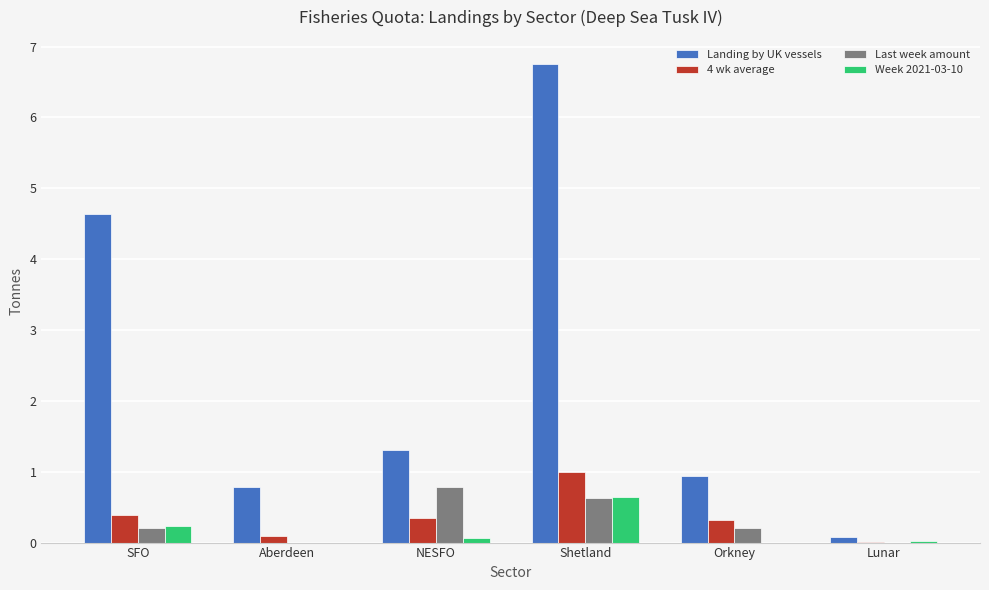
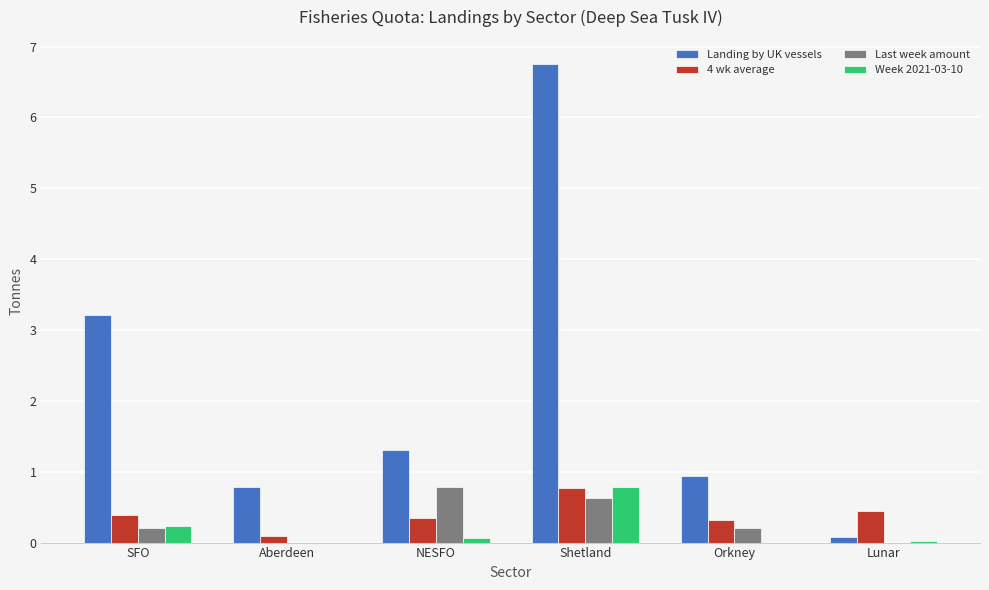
  {
    "Landing by UK vessels": {
-     "SFO": 4.6,
+     "SFO": 3.2,
      "Aberdeen": 0.8,
      "NESFO": 1.3,
      "Shetland": 6.8,
      "Orkney": 0.9,
      "Lunar": 0.1
    },
    "4 wk average": {
      "SFO": 0.4,
      "Aberdeen": 0.1,
      "NESFO": 0.4,
-     "Shetland": 1.0,
+     "Shetland": 0.8,
      "Orkney": 0.3,
-     "Lunar": 0.0
+     "Lunar": 0.4
    },
    "Last week amount": {
      "SFO": 0.2,
      "Aberdeen": 0.0,
      "NESFO": 0.8,
      "Shetland": 0.6,
      "Orkney": 0.2,
      "Lunar": 0.0
    },
    "Week 2021-03-10": {
      "SFO": 0.2,
      "Aberdeen": 0.0,
      "NESFO": 0.1,
-     "Shetland": 0.7,
+     "Shetland": 0.8,
      "Orkney": 0.0
    }
  }
